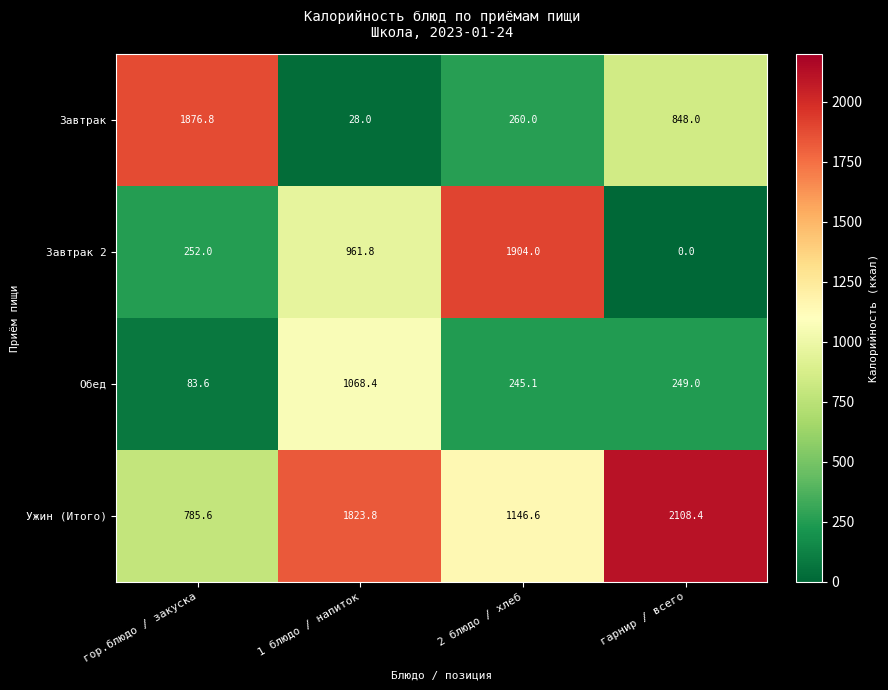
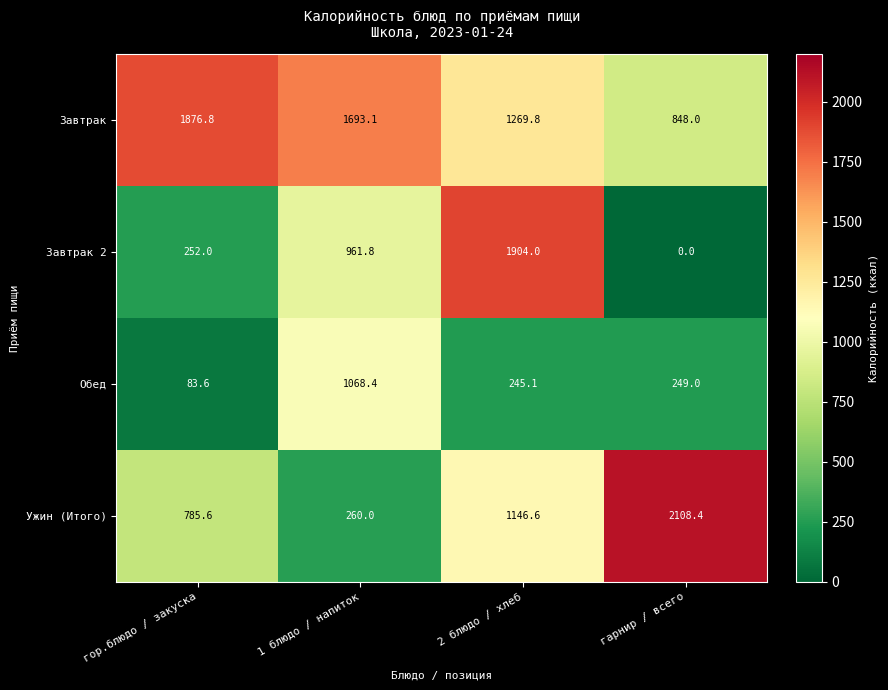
  {
    "Завтрак": {
      "гор.блюдо / закуска": 1876.8,
-     "1 блюдо / напиток": 28.0,
-     "2 блюдо / хлеб": 260.0,
+     "1 блюдо / напиток": 1693.1,
+     "2 блюдо / хлеб": 1269.8,
      "гарнир / всего": 848.0
    },
    "Завтрак 2": {
      "гор.блюдо / закуска": 252.0,
      "1 блюдо / напиток": 961.8,
      "2 блюдо / хлеб": 1904.0,
      "гарнир / всего": 0.0
    },
    "Обед": {
      "гор.блюдо / закуска": 83.6,
      "1 блюдо / напиток": 1068.4,
      "2 блюдо / хлеб": 245.1,
      "гарнир / всего": 249.0
    },
    "Ужин (Итого)": {
      "гор.блюдо / закуска": 785.6,
-     "1 блюдо / напиток": 1823.8,
+     "1 блюдо / напиток": 260.0,
      "2 блюдо / хлеб": 1146.6,
      "гарнир / всего": 2108.4
    }
  }
